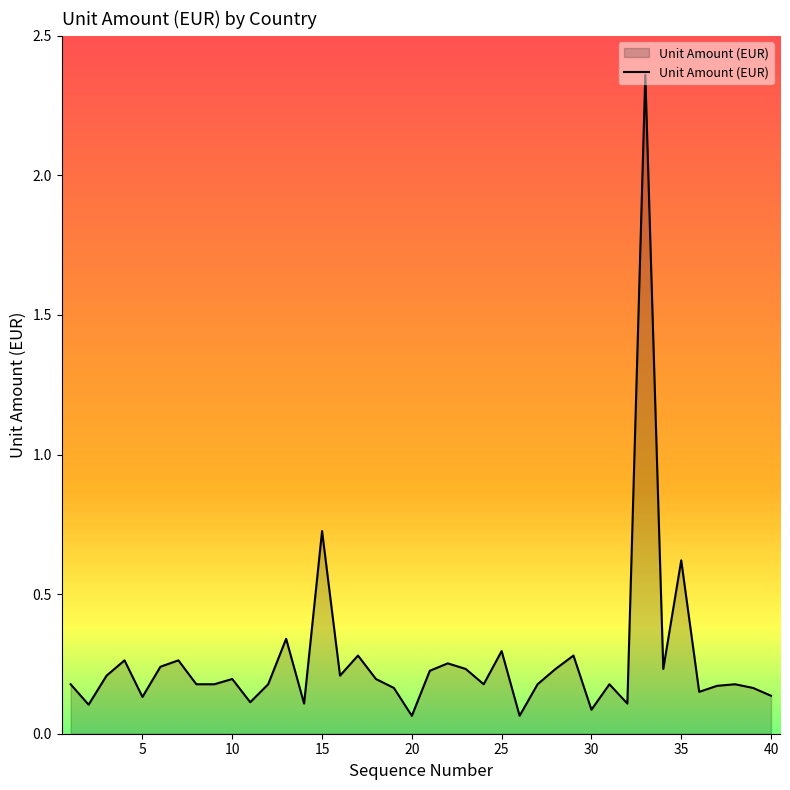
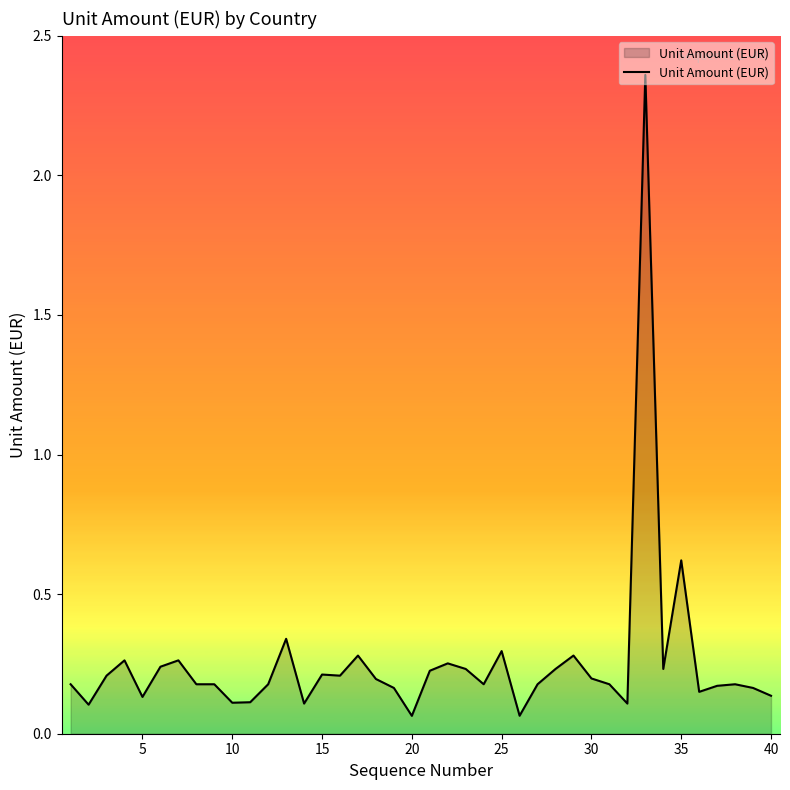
  {
    "5": 0.13,
-   "10": 0.20,
-   "15": 0.73,
+   "10": 0.11,
+   "15": 0.21,
    "20": 0.06,
    "25": 0.30,
-   "30": 0.09,
+   "30": 0.20,
    "35": 0.62,
    "40": 0.14
  }
